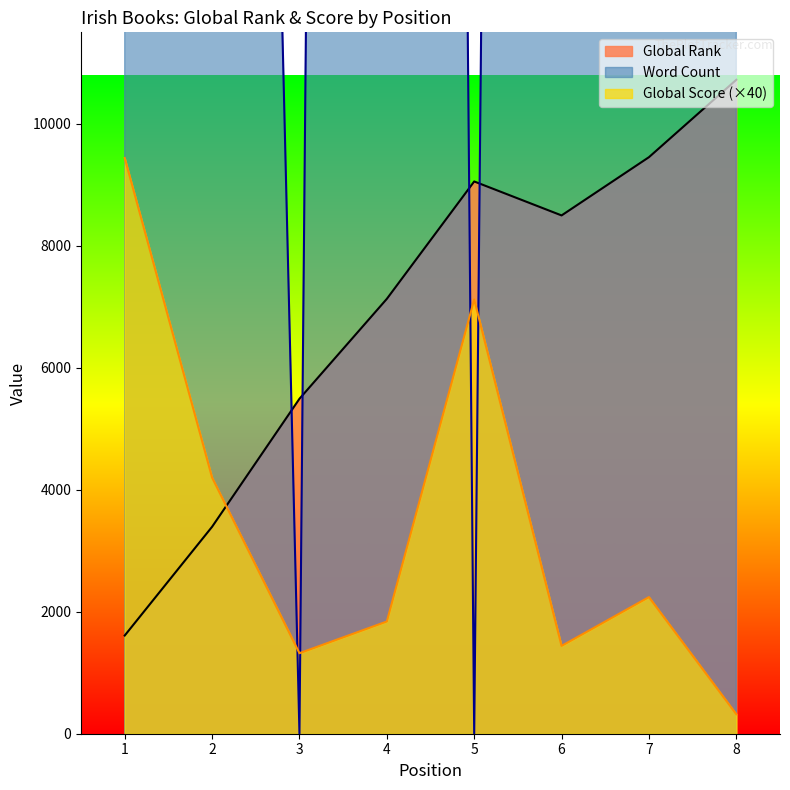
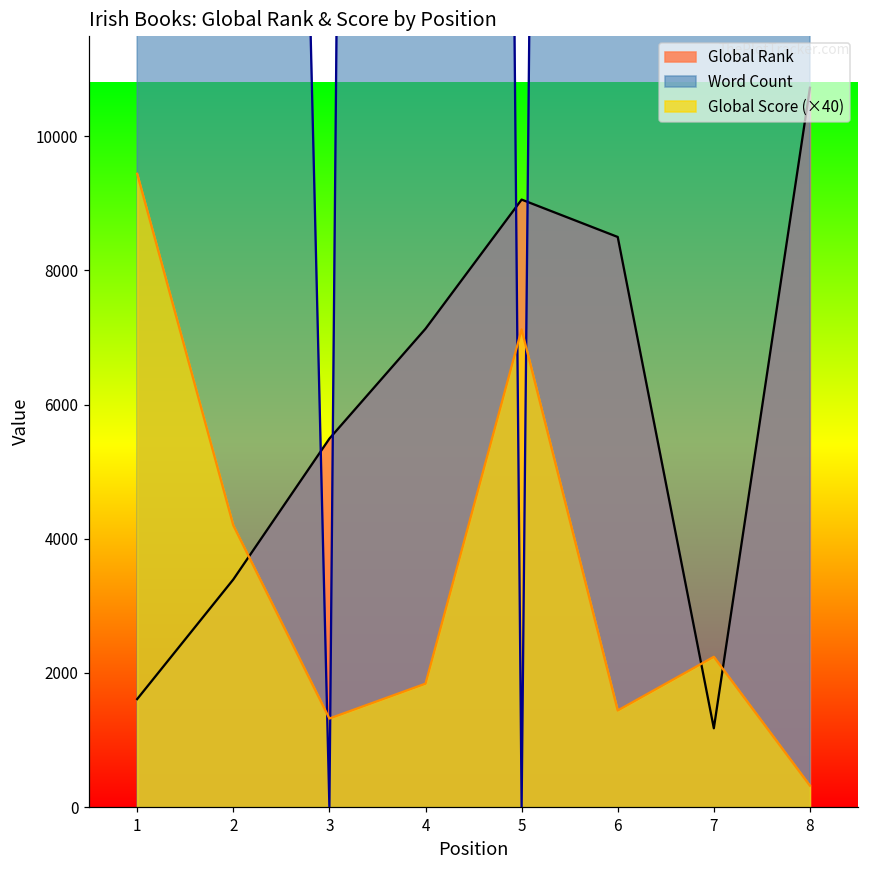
  {
    "Global Rank": {
      "1": 1600,
      "2": 3400,
      "3": 5500,
      "4": 7100,
      "5": 9100,
      "6": 8500,
-     "7": 9500
+     "7": 1200
    },
    "Word Count": {
      "3": 0,
      "5": 0
    },
    "Global Score (×40)": {
      "1": 9400,
      "2": 4200,
      "3": 1300,
      "4": 1800,
      "5": 7100,
      "6": 1400,
      "7": 2200,
      "8": 300
    }
  }
